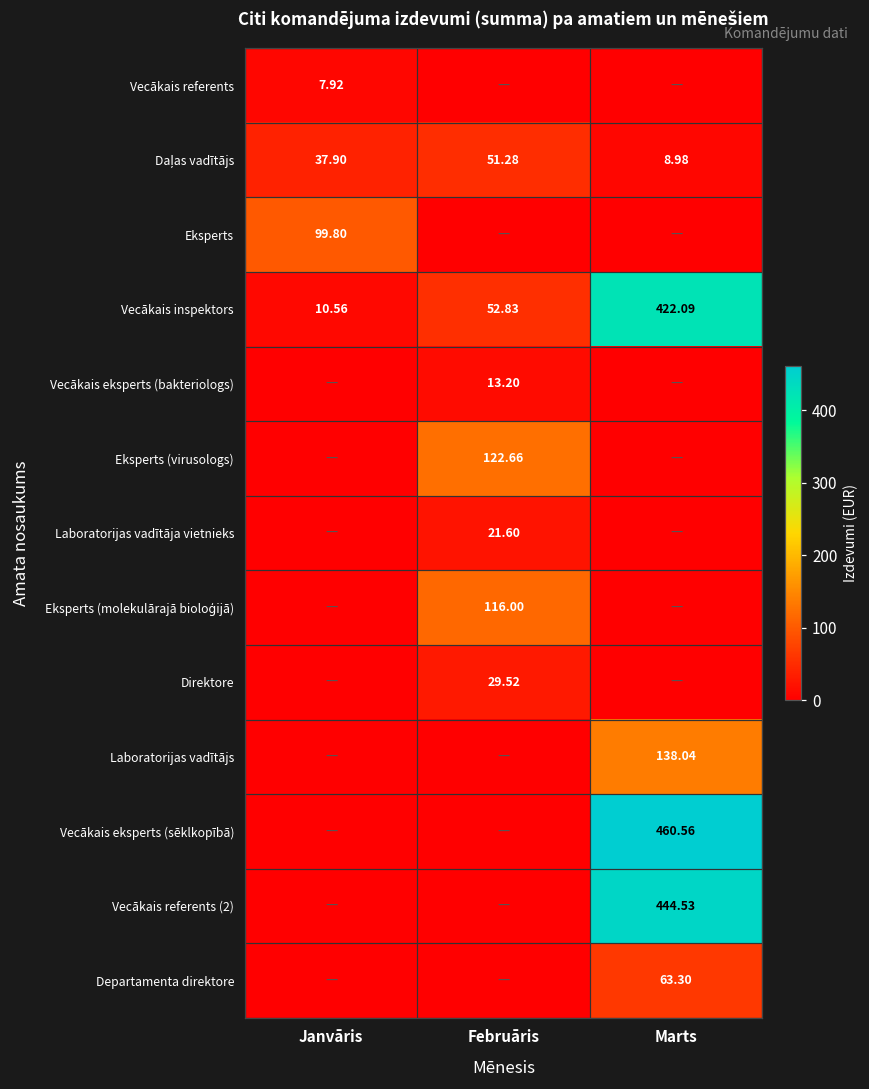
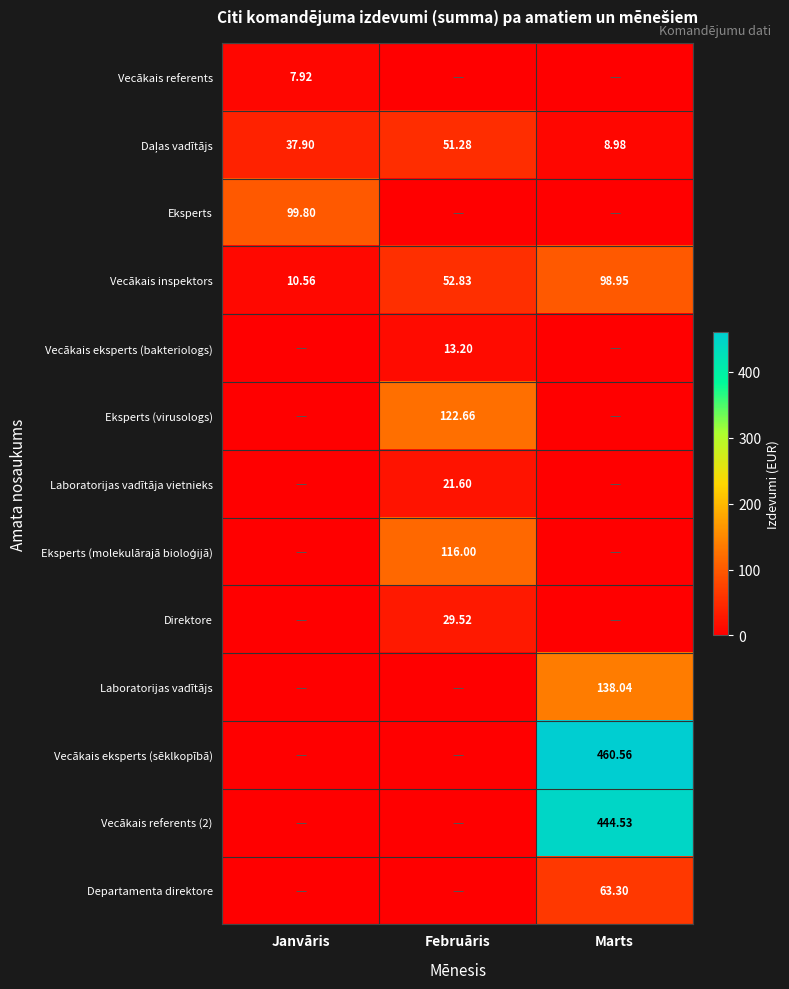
  {
    "Vecākais referents": {
      "Janvāris": 7.92
    },
    "Daļas vadītājs": {
      "Janvāris": 37.90,
      "Februāris": 51.28,
      "Marts": 8.98
    },
    "Eksperts": {
      "Janvāris": 99.80
    },
    "Vecākais inspektors": {
      "Janvāris": 10.56,
      "Februāris": 52.83,
-     "Marts": 422.09
+     "Marts": 98.95
    },
    "Vecākais eksperts (bakteriologs)": {
      "Februāris": 13.20
    },
    "Eksperts (virusologs)": {
      "Februāris": 122.66
    },
    "Laboratorijas vadītāja vietnieks": {
      "Februāris": 21.60
    },
    "Eksperts (molekulārajā bioloģijā)": {
      "Februāris": 116.00
    },
    "Direktore": {
      "Februāris": 29.52
    },
    "Laboratorijas vadītājs": {
      "Marts": 138.04
    },
    "Vecākais eksperts (sēklkopībā)": {
      "Marts": 460.56
    },
    "Vecākais referents (2)": {
      "Marts": 444.53
    },
    "Departamenta direktore": {
      "Marts": 63.30
    }
  }
